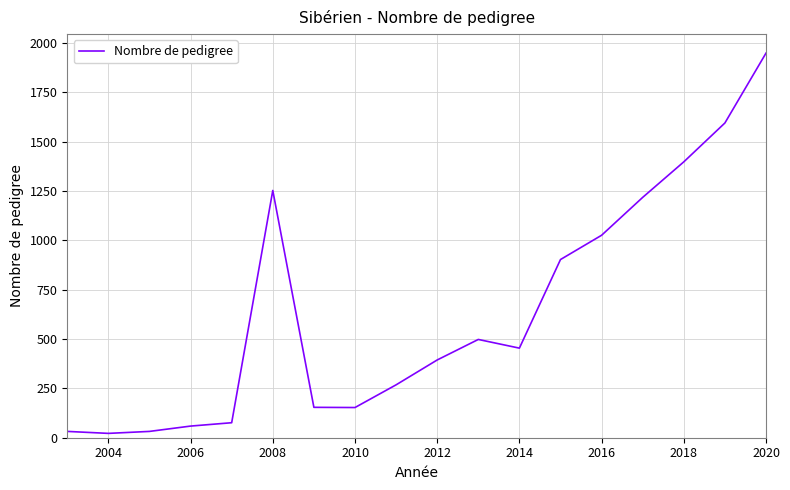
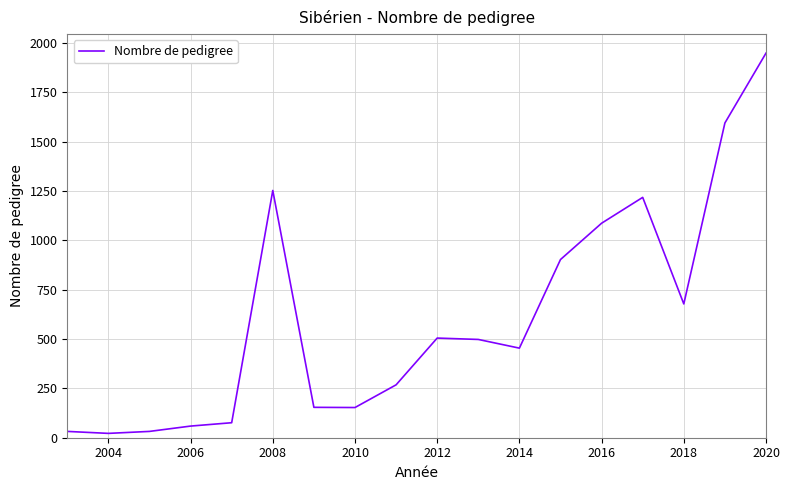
  {
    "2004": 20,
    "2006": 60,
    "2008": 1250,
    "2010": 150,
-   "2012": 390,
+   "2012": 510,
    "2014": 450,
-   "2016": 1030,
-   "2018": 1400,
+   "2016": 1090,
+   "2018": 680,
    "2020": 1950
  }
